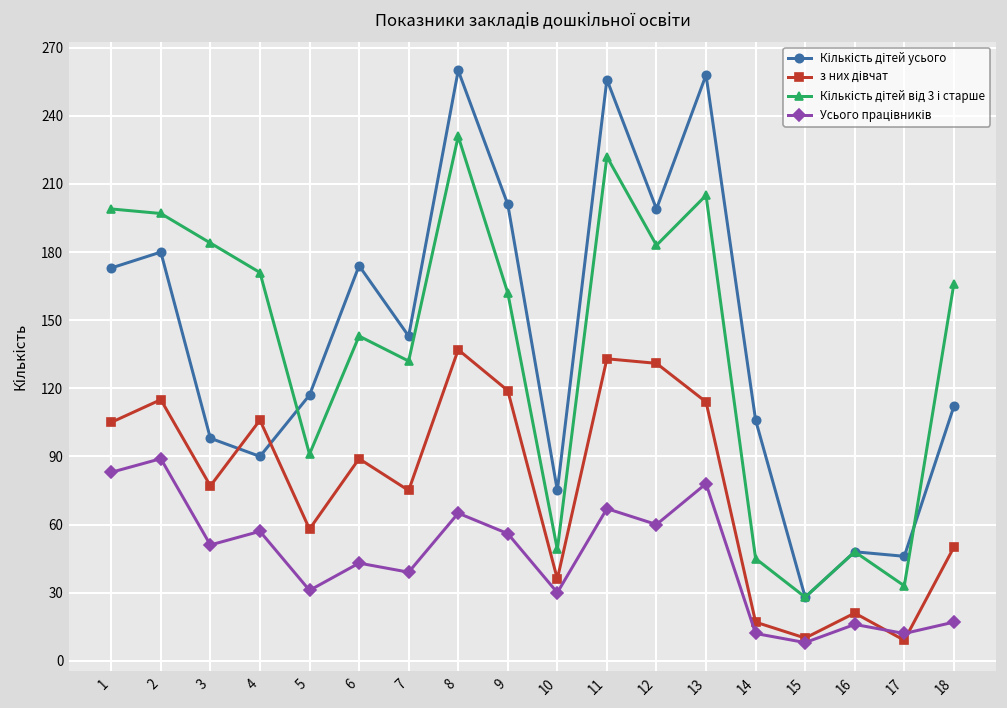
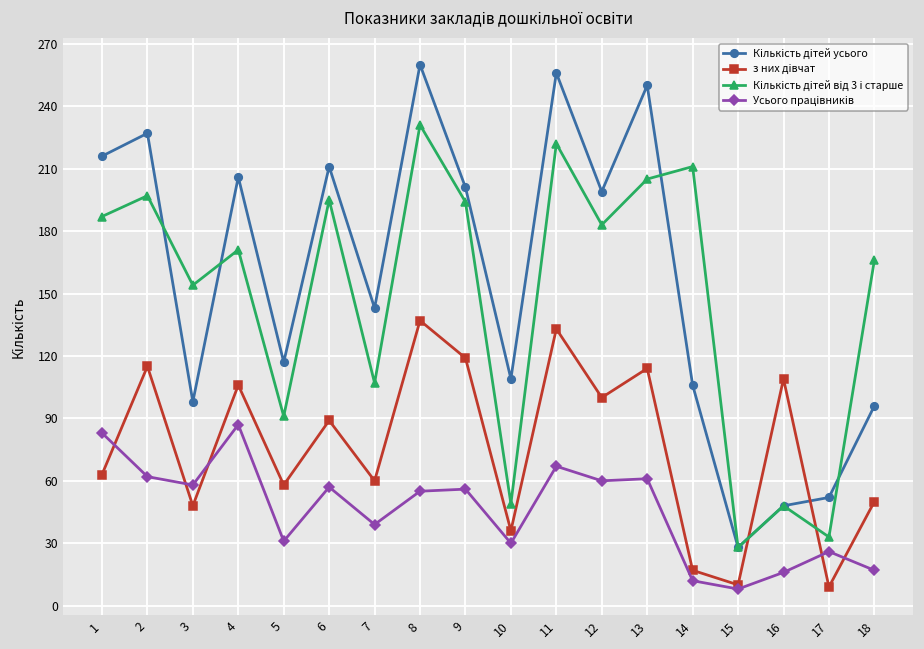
  {
    "Кількість дітей усього": {
-     "1": 173,
-     "2": 180,
+     "1": 216,
+     "2": 227,
      "3": 98,
-     "4": 90,
+     "4": 206,
      "5": 117,
-     "6": 174,
+     "6": 211,
      "7": 143,
      "8": 260,
      "9": 201,
-     "10": 75,
+     "10": 109,
      "11": 256,
      "12": 199,
-     "13": 258,
+     "13": 250,
      "14": 106,
-     "17": 46,
-     "18": 112
+     "17": 52,
+     "18": 96
    },
    "з них дівчат": {
-     "1": 105,
+     "1": 63,
      "2": 115,
-     "3": 77,
+     "3": 48,
      "4": 106,
      "5": 58,
      "6": 89,
-     "7": 75,
+     "7": 60,
      "8": 137,
      "9": 119,
      "10": 36,
      "11": 133,
-     "12": 131,
+     "12": 100,
      "13": 114,
      "14": 17,
      "15": 10,
-     "16": 21,
+     "16": 109,
      "17": 9,
      "18": 50
    },
    "Кількість дітей від 3 і старше": {
-     "1": 199,
+     "1": 187,
      "2": 197,
-     "3": 184,
+     "3": 154,
      "4": 171,
      "5": 91,
-     "6": 143,
-     "7": 132,
+     "6": 195,
+     "7": 107,
      "8": 231,
-     "9": 162,
+     "9": 194,
      "10": 49,
      "11": 222,
      "12": 183,
      "13": 205,
-     "14": 45,
+     "14": 211,
      "17": 33,
      "18": 166
    },
    "Усього працівників": {
      "1": 83,
-     "2": 89,
-     "3": 51,
-     "4": 57,
+     "2": 62,
+     "3": 58,
+     "4": 87,
      "5": 31,
-     "6": 43,
+     "6": 57,
      "7": 39,
-     "8": 65,
+     "8": 55,
      "9": 56,
      "10": 30,
      "11": 67,
      "12": 60,
-     "13": 78,
+     "13": 61,
      "14": 12,
      "15": 8,
      "16": 16,
-     "17": 12,
+     "17": 26,
      "18": 17
    }
  }
